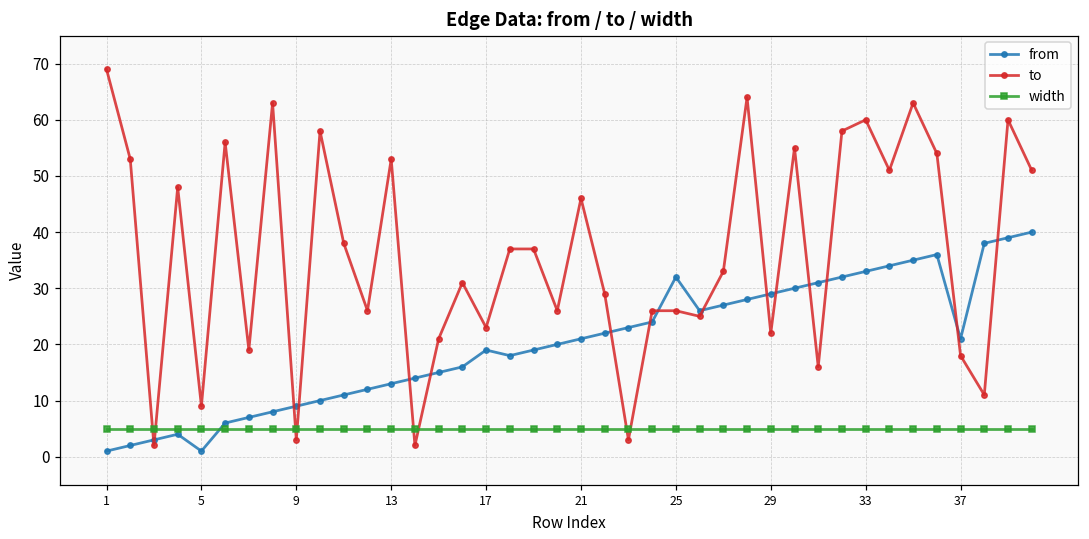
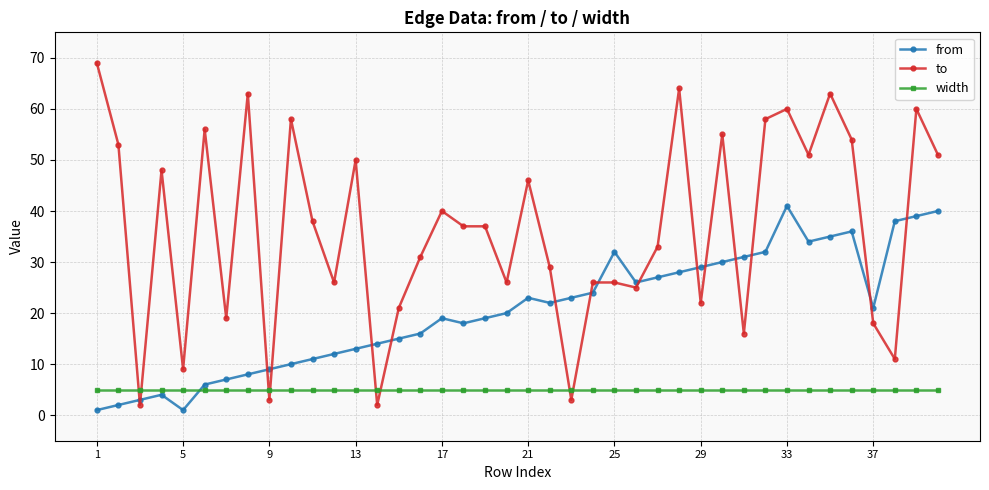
  {
    "from": {
      "1": 1,
      "5": 1,
      "9": 9,
      "13": 13,
      "17": 19,
-     "21": 21,
+     "21": 23,
      "25": 32,
      "29": 29,
-     "33": 33,
+     "33": 41,
      "37": 21
    },
    "to": {
      "1": 69,
      "5": 9,
      "9": 3,
-     "13": 53,
-     "17": 23,
+     "13": 50,
+     "17": 40,
      "21": 46,
      "25": 26,
      "29": 22,
      "33": 60,
      "37": 18
    },
    "width": {
      "1": 5,
      "5": 5,
      "9": 5,
      "13": 5,
      "17": 5,
      "21": 5,
      "25": 5,
      "29": 5,
      "33": 5,
      "37": 5
    }
  }
